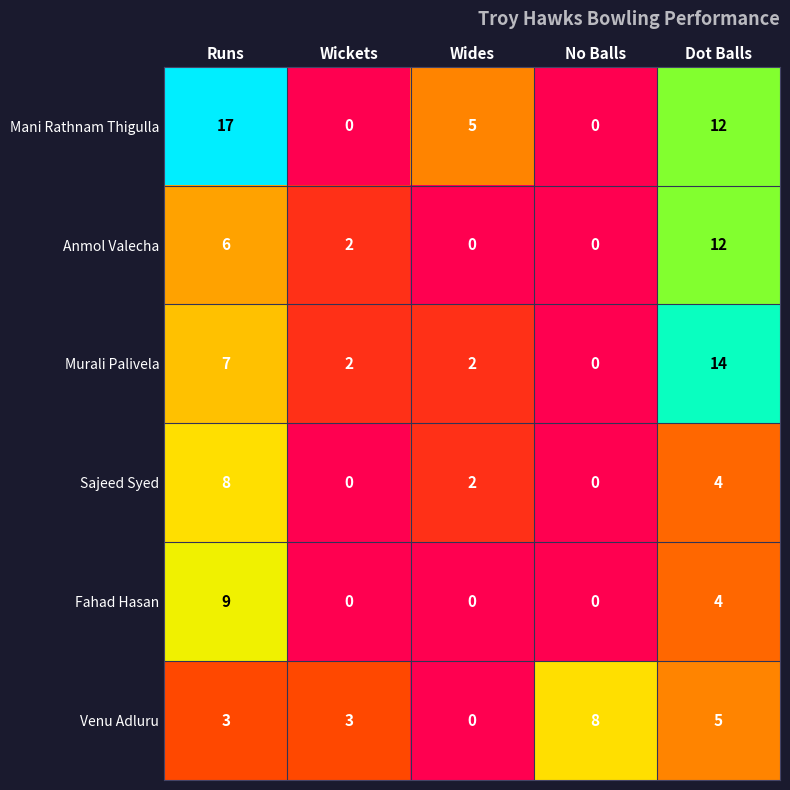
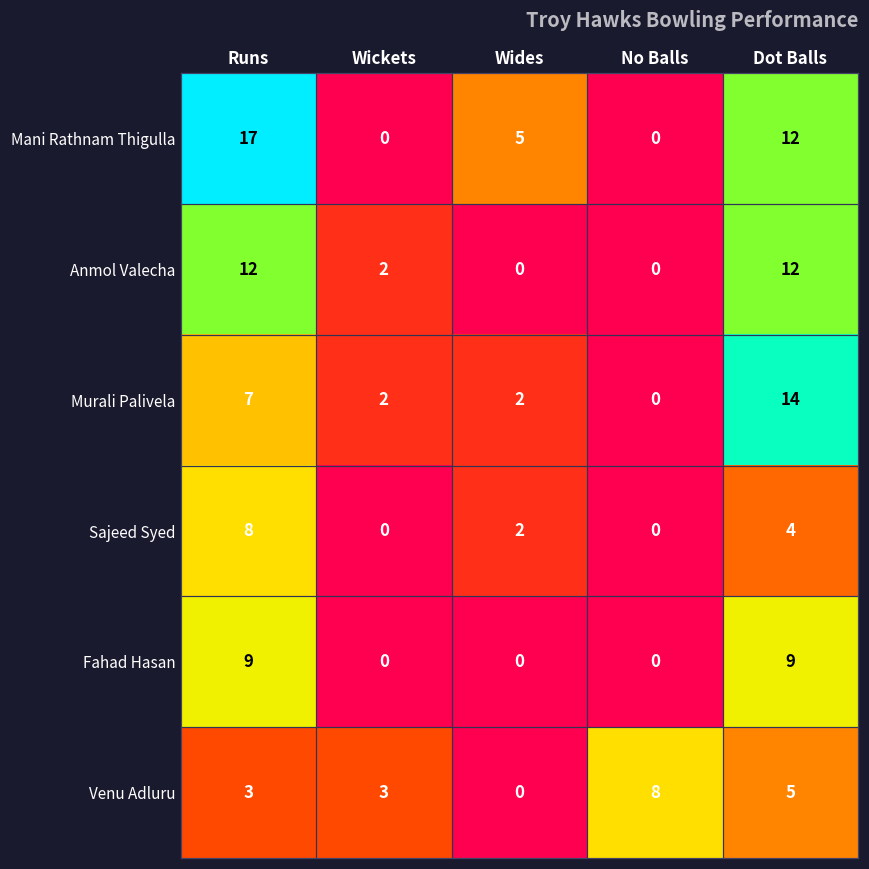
  {
    "Mani Rathnam Thigulla": {
      "Runs": 17,
      "Wickets": 0,
      "Wides": 5,
      "No Balls": 0,
      "Dot Balls": 12
    },
    "Anmol Valecha": {
-     "Runs": 6,
+     "Runs": 12,
      "Wickets": 2,
      "Wides": 0,
      "No Balls": 0,
      "Dot Balls": 12
    },
    "Murali Palivela": {
      "Runs": 7,
      "Wickets": 2,
      "Wides": 2,
      "No Balls": 0,
      "Dot Balls": 14
    },
    "Sajeed Syed": {
      "Runs": 8,
      "Wickets": 0,
      "Wides": 2,
      "No Balls": 0,
      "Dot Balls": 4
    },
    "Fahad Hasan": {
      "Runs": 9,
      "Wickets": 0,
      "Wides": 0,
      "No Balls": 0,
-     "Dot Balls": 4
+     "Dot Balls": 9
    },
    "Venu Adluru": {
      "Runs": 3,
      "Wickets": 3,
      "Wides": 0,
      "No Balls": 8,
      "Dot Balls": 5
    }
  }
